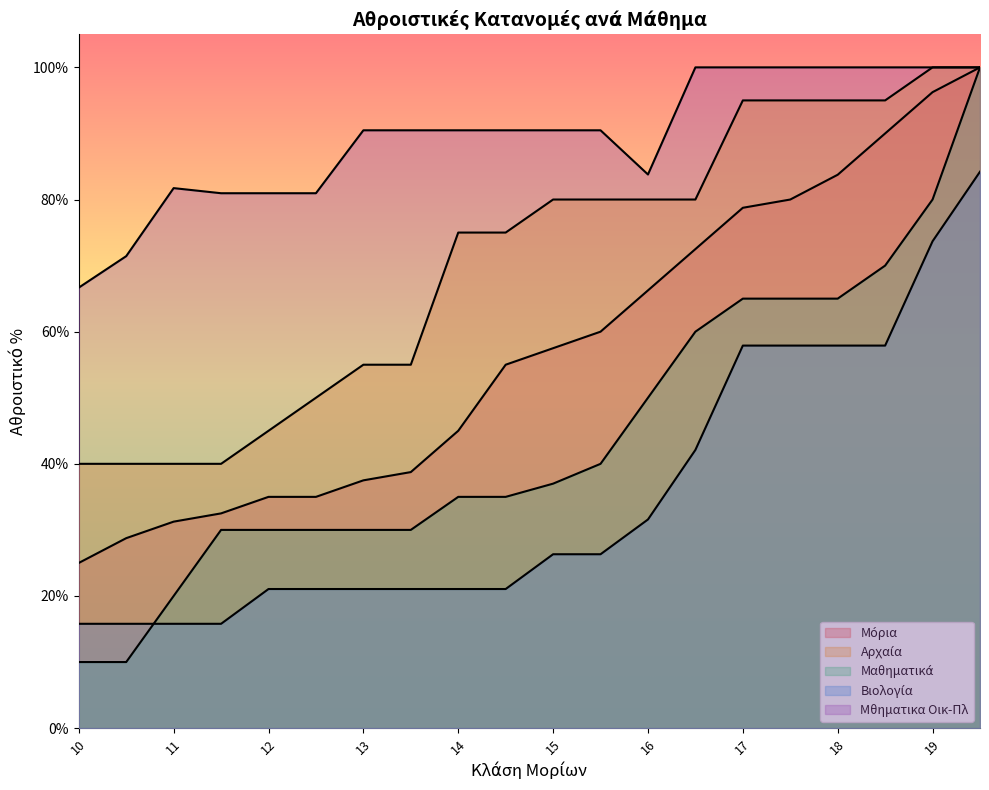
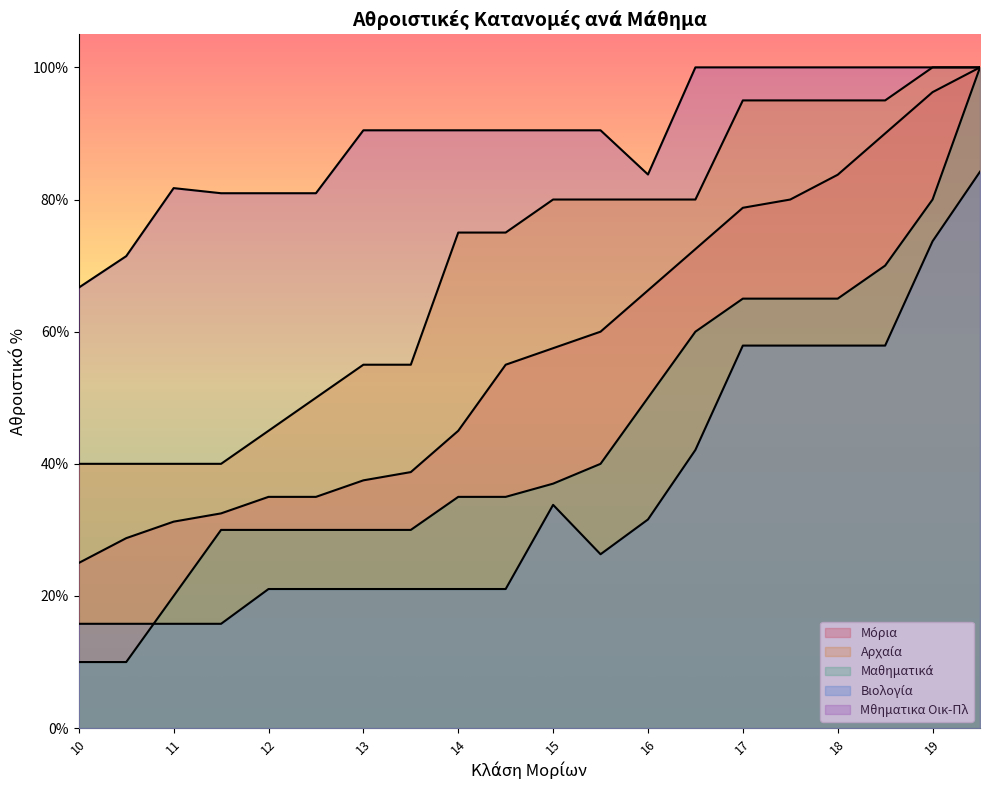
  {
    "Μαθηματικά": {
      "10": "10%",
      "11": "20%",
      "12": "30%",
      "13": "30%",
      "14": "35%",
      "15": "37%",
      "16": "50%",
      "17": "65%",
      "18": "65%",
      "19": "80%"
    },
    "Βιολογία": {
      "10": "16%",
      "11": "16%",
      "12": "21%",
      "13": "21%",
      "14": "21%",
-     "15": "26%",
+     "15": "34%",
      "16": "32%",
      "17": "58%",
      "18": "58%",
      "19": "74%"
    },
    "Μθηματικα Οικ-Πλ": {
      "10": "67%",
      "11": "82%",
      "12": "81%",
      "13": "90%",
      "14": "90%",
      "15": "90%",
      "16": "84%",
      "17": "100%",
      "18": "100%"
    }
  }
